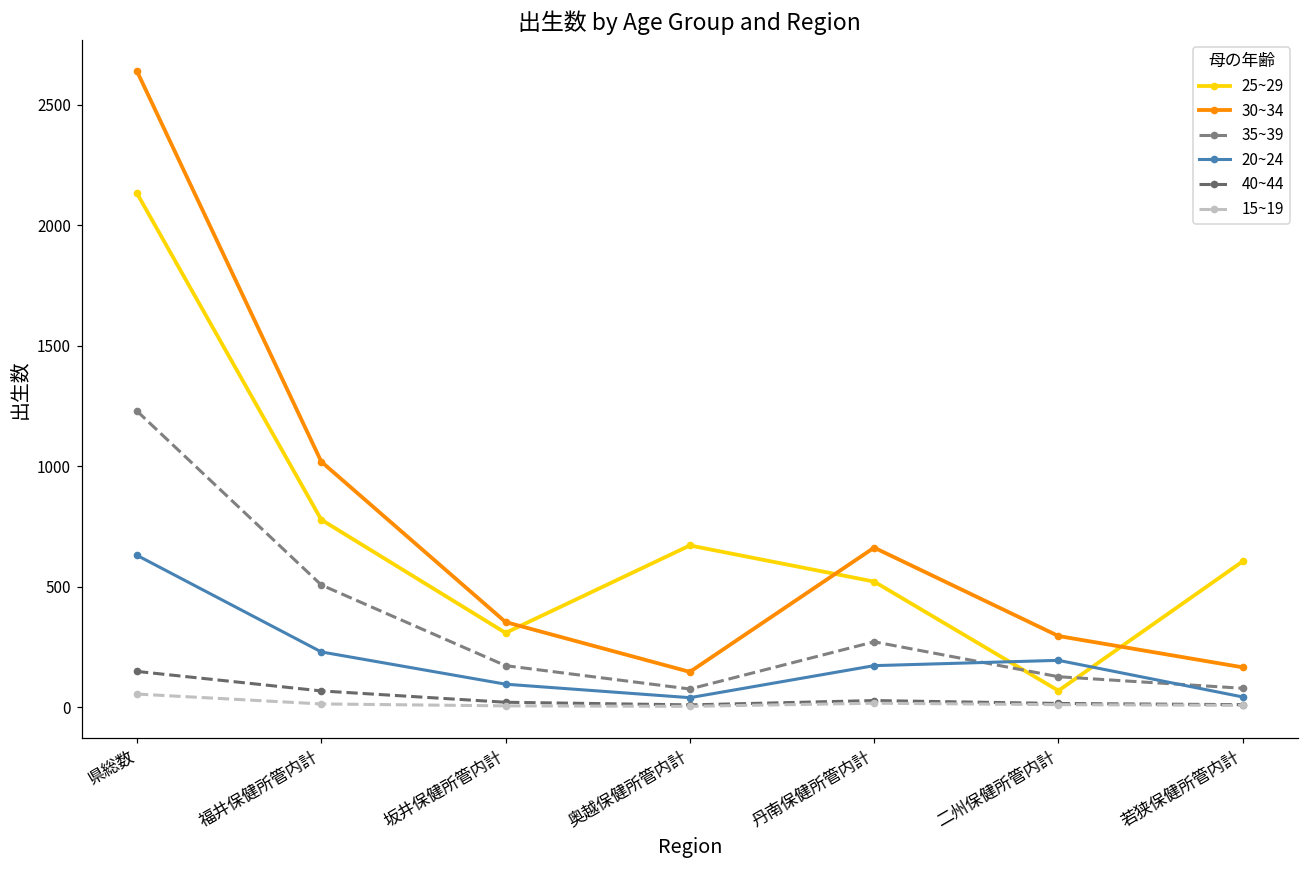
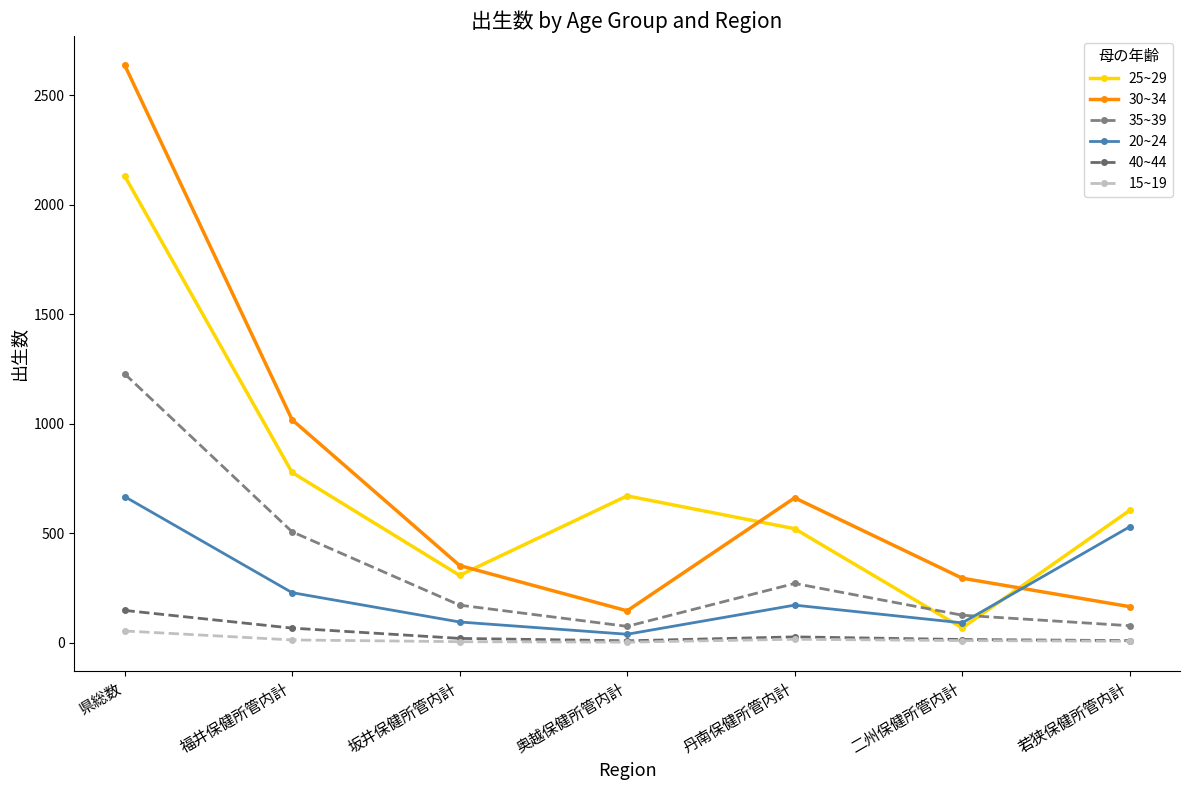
  {
    "25~29": {
      "県総数": 2130,
      "福井保健所管内計": 780,
      "坂井保健所管内計": 310,
      "奥越保健所管内計": 670,
      "丹南保健所管内計": 520,
      "二州保健所管内計": 70,
      "若狭保健所管内計": 610
    },
    "30~34": {
      "県総数": 2640,
      "福井保健所管内計": 1020,
      "坂井保健所管内計": 350,
      "奥越保健所管内計": 150,
      "丹南保健所管内計": 660,
      "二州保健所管内計": 300,
      "若狭保健所管内計": 170
    },
    "20~24": {
-     "県総数": 630,
+     "県総数": 670,
      "福井保健所管内計": 230,
      "坂井保健所管内計": 100,
      "奥越保健所管内計": 40,
      "丹南保健所管内計": 170,
-     "二州保健所管内計": 190,
-     "若狭保健所管内計": 40
+     "二州保健所管内計": 90,
+     "若狭保健所管内計": 530
    },
    "15~19": {
      "県総数": 50,
      "福井保健所管内計": 10,
      "坂井保健所管内計": 10
    }
  }
